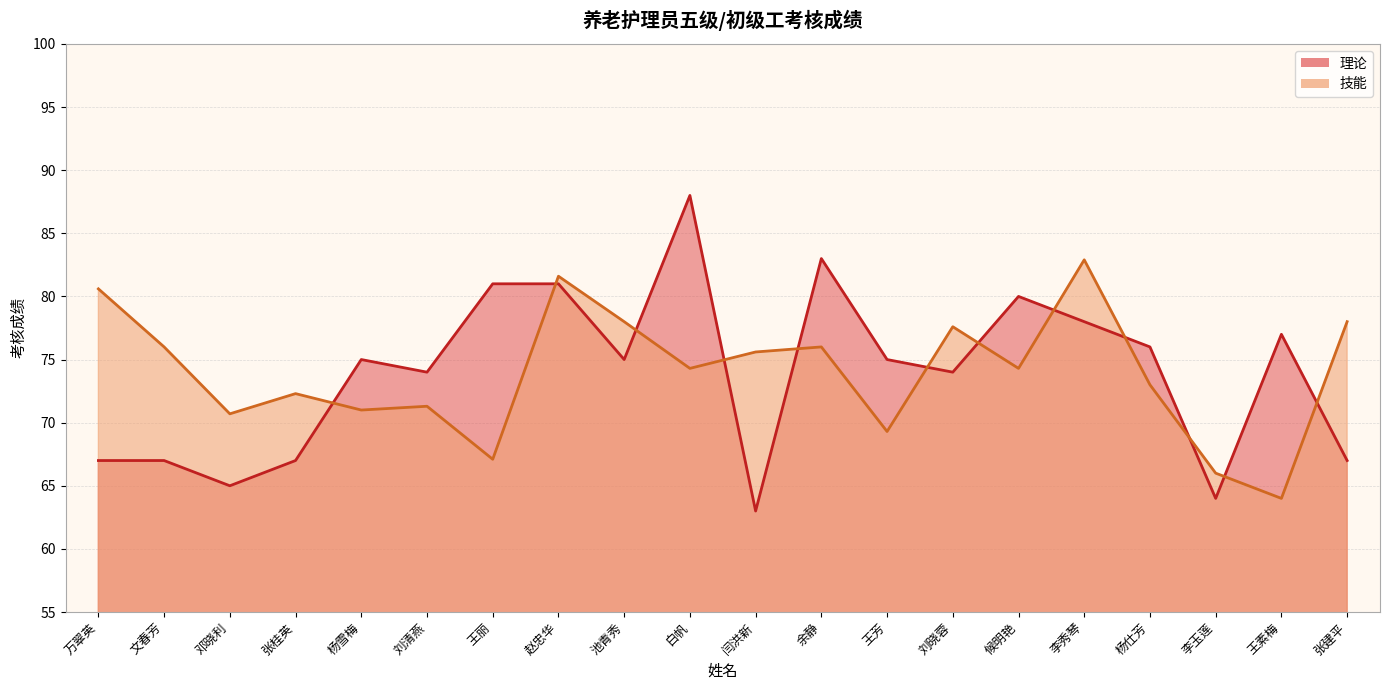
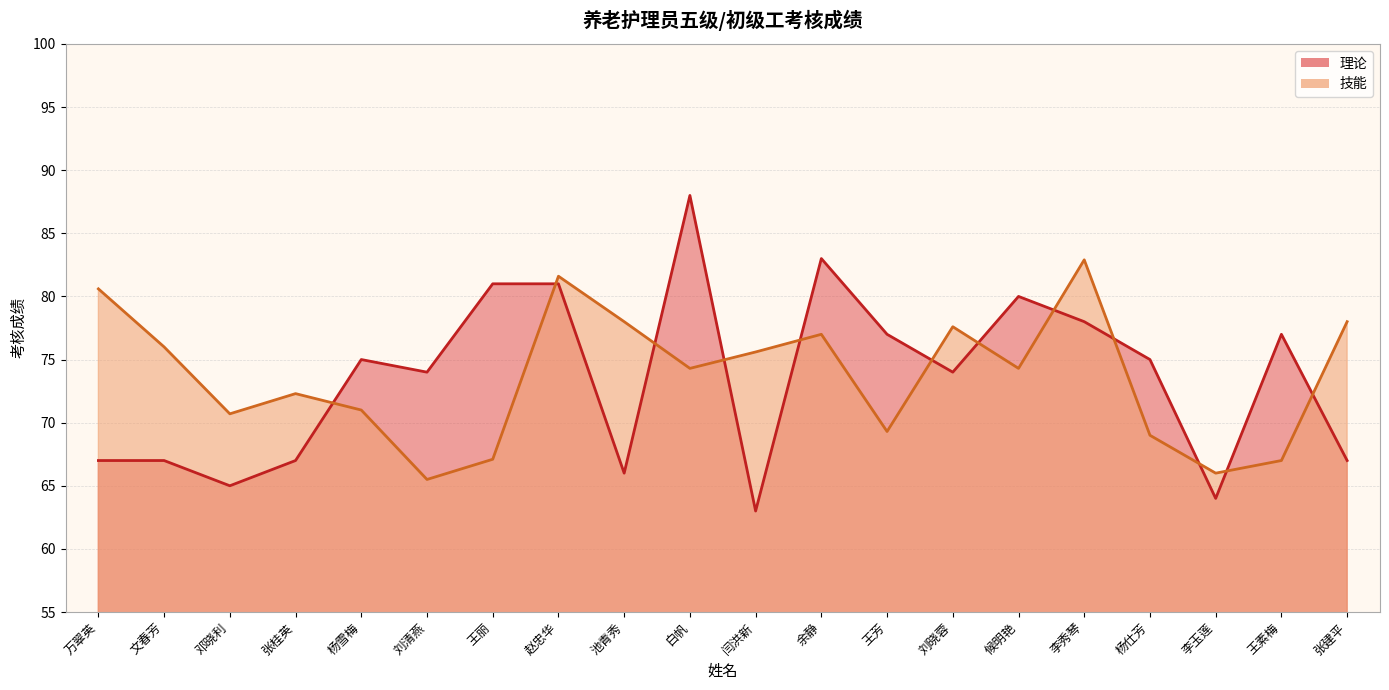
  {
    "理论": {
      "万翠英": 67,
      "文春芳": 67,
      "邓晓利": 65,
      "张桂英": 67,
      "杨雪梅": 75,
      "刘清燕": 74,
      "王丽": 81,
      "赵忠华": 81,
-     "池青秀": 75,
+     "池青秀": 66,
      "白帆": 88,
      "闫洪新": 63,
      "余静": 83,
-     "王芳": 75,
+     "王芳": 77,
      "刘晓蓉": 74,
      "候明艳": 80,
      "李秀琴": 78,
-     "杨仕芳": 76,
+     "杨仕芳": 75,
      "李玉莲": 64,
      "王素梅": 77,
      "张建平": 67
    },
    "技能": {
      "万翠英": 80.6,
      "文春芳": 76.0,
      "邓晓利": 70.7,
      "张桂英": 72.3,
      "杨雪梅": 71.0,
-     "刘清燕": 71.3,
+     "刘清燕": 65.5,
      "王丽": 67.1,
      "赵忠华": 81.6,
      "池青秀": 78.0,
      "白帆": 74.3,
      "闫洪新": 75.6,
-     "余静": 76,
+     "余静": 77,
      "王芳": 69.3,
      "刘晓蓉": 77.6,
      "候明艳": 74.3,
      "李秀琴": 82.9,
-     "杨仕芳": 73,
+     "杨仕芳": 69,
      "李玉莲": 66.0,
-     "王素梅": 64,
+     "王素梅": 67,
      "张建平": 78.0
    }
  }
